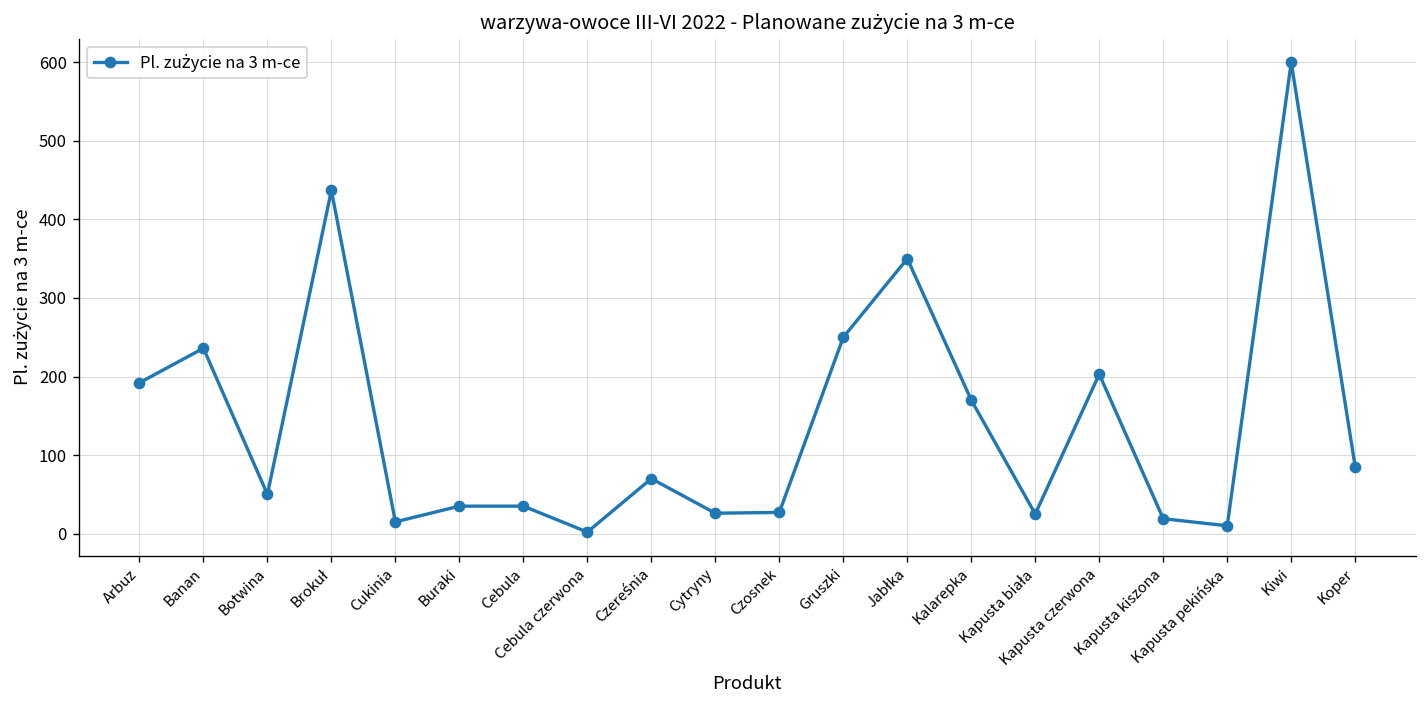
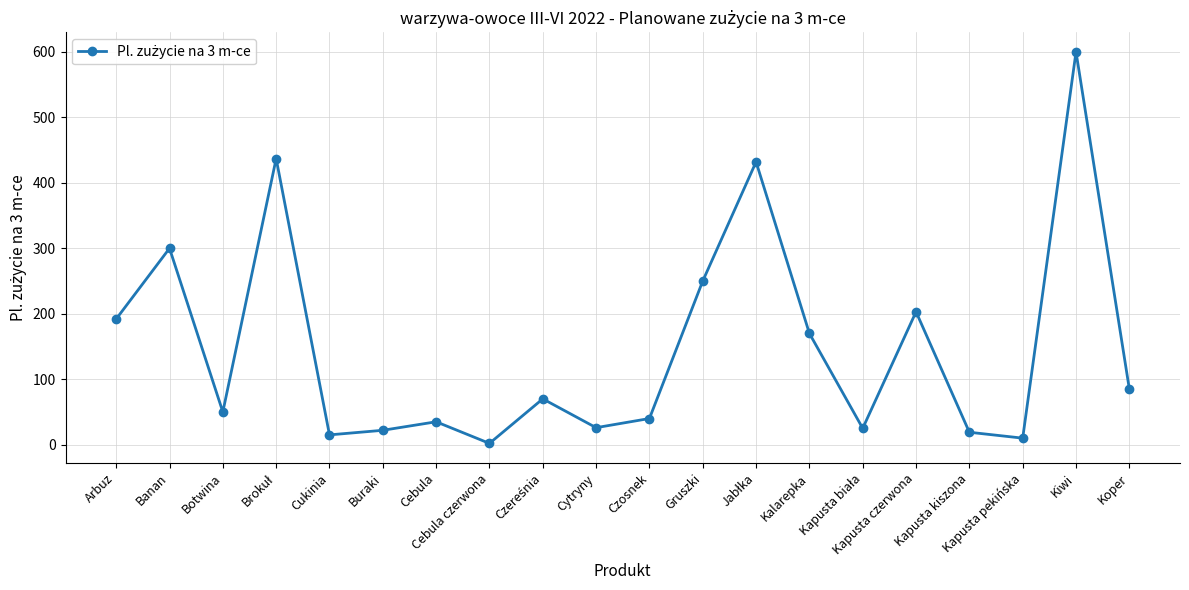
  {
    "Arbuz": 190,
-   "Banan": 240,
+   "Banan": 300,
    "Botwina": 50,
    "Brokuł": 440,
    "Cukinia": 20,
-   "Buraki": 40,
+   "Buraki": 20,
    "Cebula": 40,
    "Cebula czerwona": 0,
    "Czereśnia": 70,
    "Cytryny": 30,
-   "Czosnek": 30,
+   "Czosnek": 40,
    "Gruszki": 250,
-   "Jabłka": 350,
+   "Jabłka": 430,
    "Kalarepka": 170,
    "Kapusta biała": 30,
    "Kapusta czerwona": 200,
    "Kapusta kiszona": 20,
    "Kapusta pekińska": 10,
    "Kiwi": 600,
    "Koper": 90
  }
